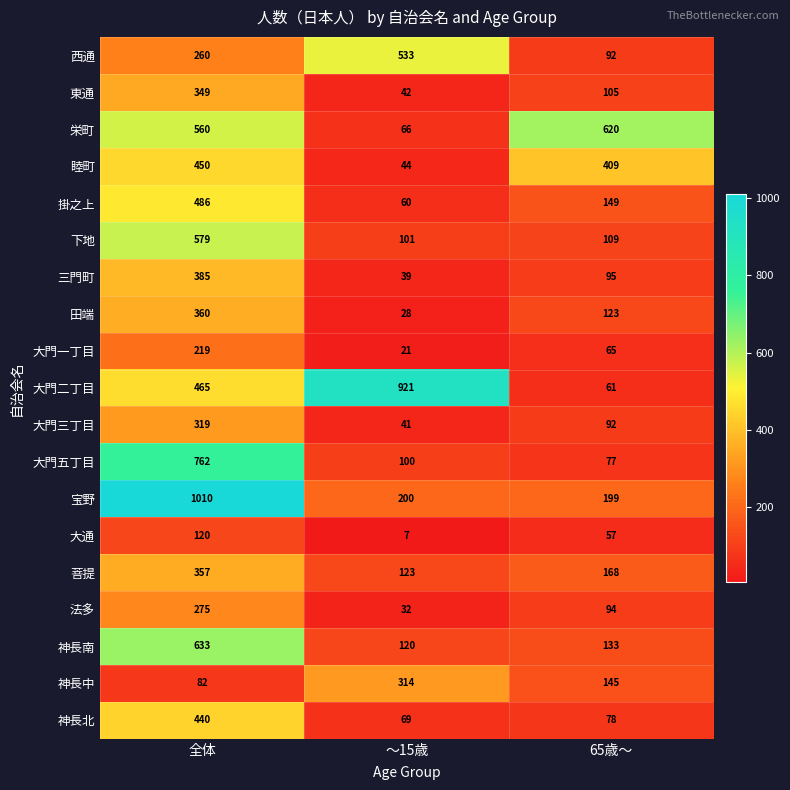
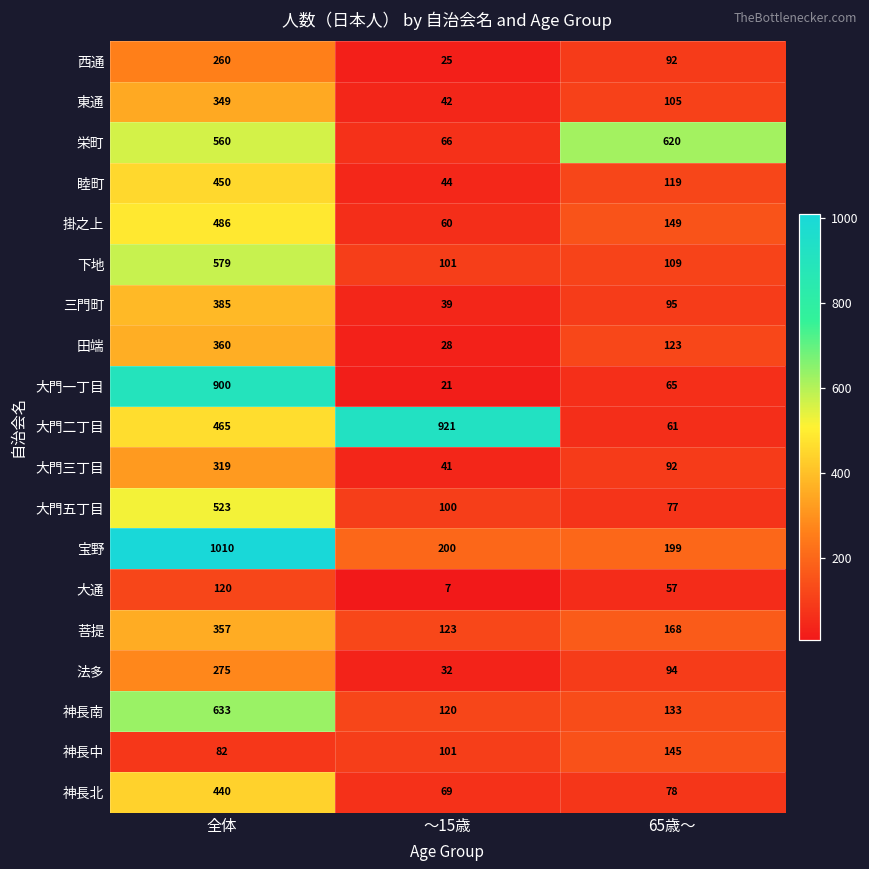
  {
    "西通": {
      "全体": 260,
-     "～15歳": 533,
+     "～15歳": 25,
      "65歳～": 92
    },
    "東通": {
      "全体": 349,
      "～15歳": 42,
      "65歳～": 105
    },
    "栄町": {
      "全体": 560,
      "～15歳": 66,
      "65歳～": 620
    },
    "睦町": {
      "全体": 450,
      "～15歳": 44,
-     "65歳～": 409
+     "65歳～": 119
    },
    "掛之上": {
      "全体": 486,
      "～15歳": 60,
      "65歳～": 149
    },
    "下地": {
      "全体": 579,
      "～15歳": 101,
      "65歳～": 109
    },
    "三門町": {
      "全体": 385,
      "～15歳": 39,
      "65歳～": 95
    },
    "田端": {
      "全体": 360,
      "～15歳": 28,
      "65歳～": 123
    },
    "大門一丁目": {
-     "全体": 219,
+     "全体": 900,
      "～15歳": 21,
      "65歳～": 65
    },
    "大門二丁目": {
      "全体": 465,
      "～15歳": 921,
      "65歳～": 61
    },
    "大門三丁目": {
      "全体": 319,
      "～15歳": 41,
      "65歳～": 92
    },
    "大門五丁目": {
-     "全体": 762,
+     "全体": 523,
      "～15歳": 100,
      "65歳～": 77
    },
    "宝野": {
      "全体": 1010,
      "～15歳": 200,
      "65歳～": 199
    },
    "大通": {
      "全体": 120,
      "～15歳": 7,
      "65歳～": 57
    },
    "菩提": {
      "全体": 357,
      "～15歳": 123,
      "65歳～": 168
    },
    "法多": {
      "全体": 275,
      "～15歳": 32,
      "65歳～": 94
    },
    "神長南": {
      "全体": 633,
      "～15歳": 120,
      "65歳～": 133
    },
    "神長中": {
      "全体": 82,
-     "～15歳": 314,
+     "～15歳": 101,
      "65歳～": 145
    },
    "神長北": {
      "全体": 440,
      "～15歳": 69,
      "65歳～": 78
    }
  }
